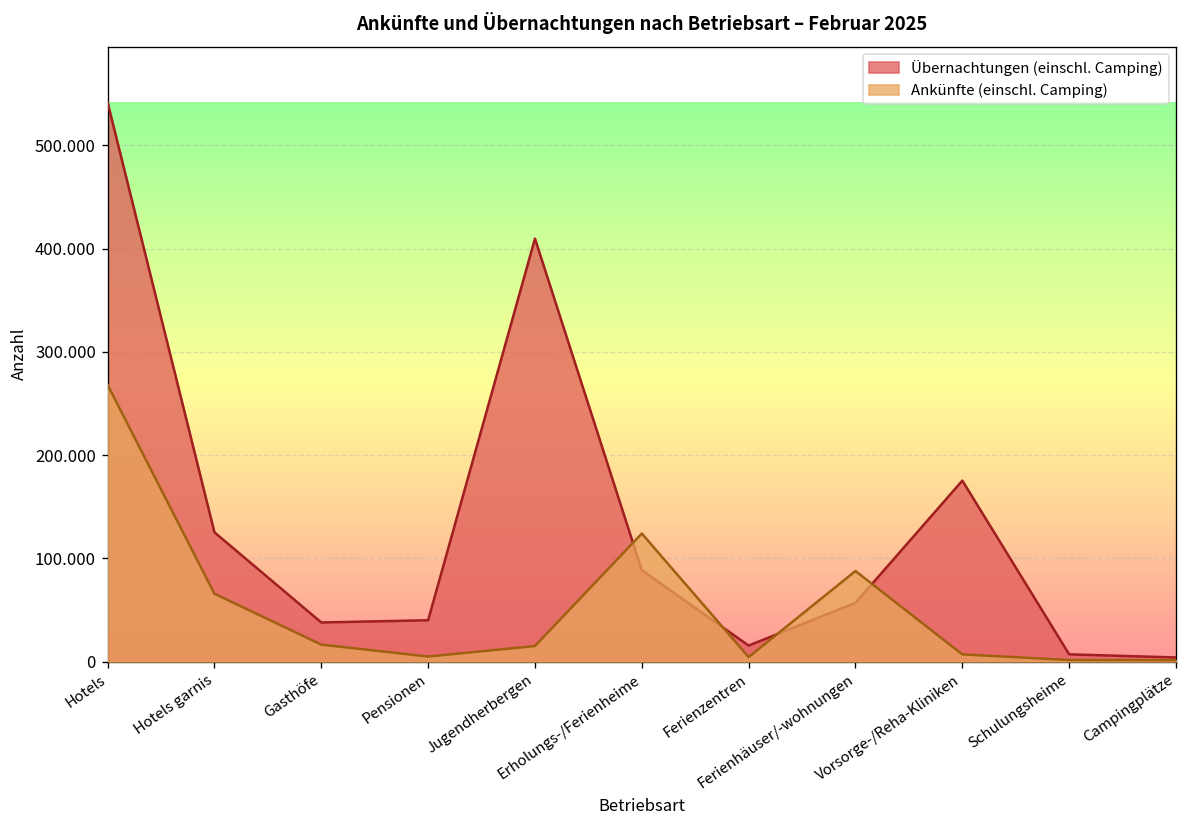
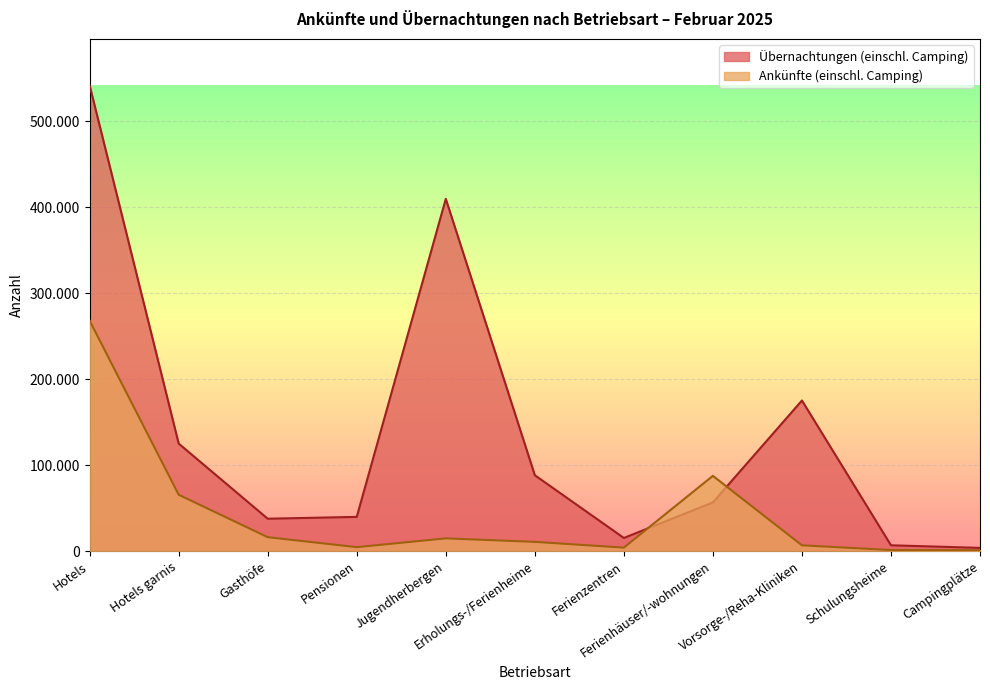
  {
    "Übernachtungen (einschl. Camping)": {
      "Hotels": 540,
      "Hotels garnis": 130,
      "Gasthöfe": 40,
      "Pensionen": 40,
      "Jugendherbergen": 410,
      "Erholungs-/Ferienheime": 90,
      "Ferienzentren": 20,
      "Ferienhäuser/-wohnungen": 60,
      "Vorsorge-/Reha-Kliniken": 180,
      "Schulungsheime": 10
    },
    "Ankünfte (einschl. Camping)": {
      "Hotels": 270,
      "Hotels garnis": 70,
      "Gasthöfe": 20,
      "Pensionen": 0,
      "Jugendherbergen": 20,
-     "Erholungs-/Ferienheime": 120,
+     "Erholungs-/Ferienheime": 10,
      "Ferienzentren": 0,
      "Ferienhäuser/-wohnungen": 90,
      "Vorsorge-/Reha-Kliniken": 10,
      "Schulungsheime": 0
    }
  }
